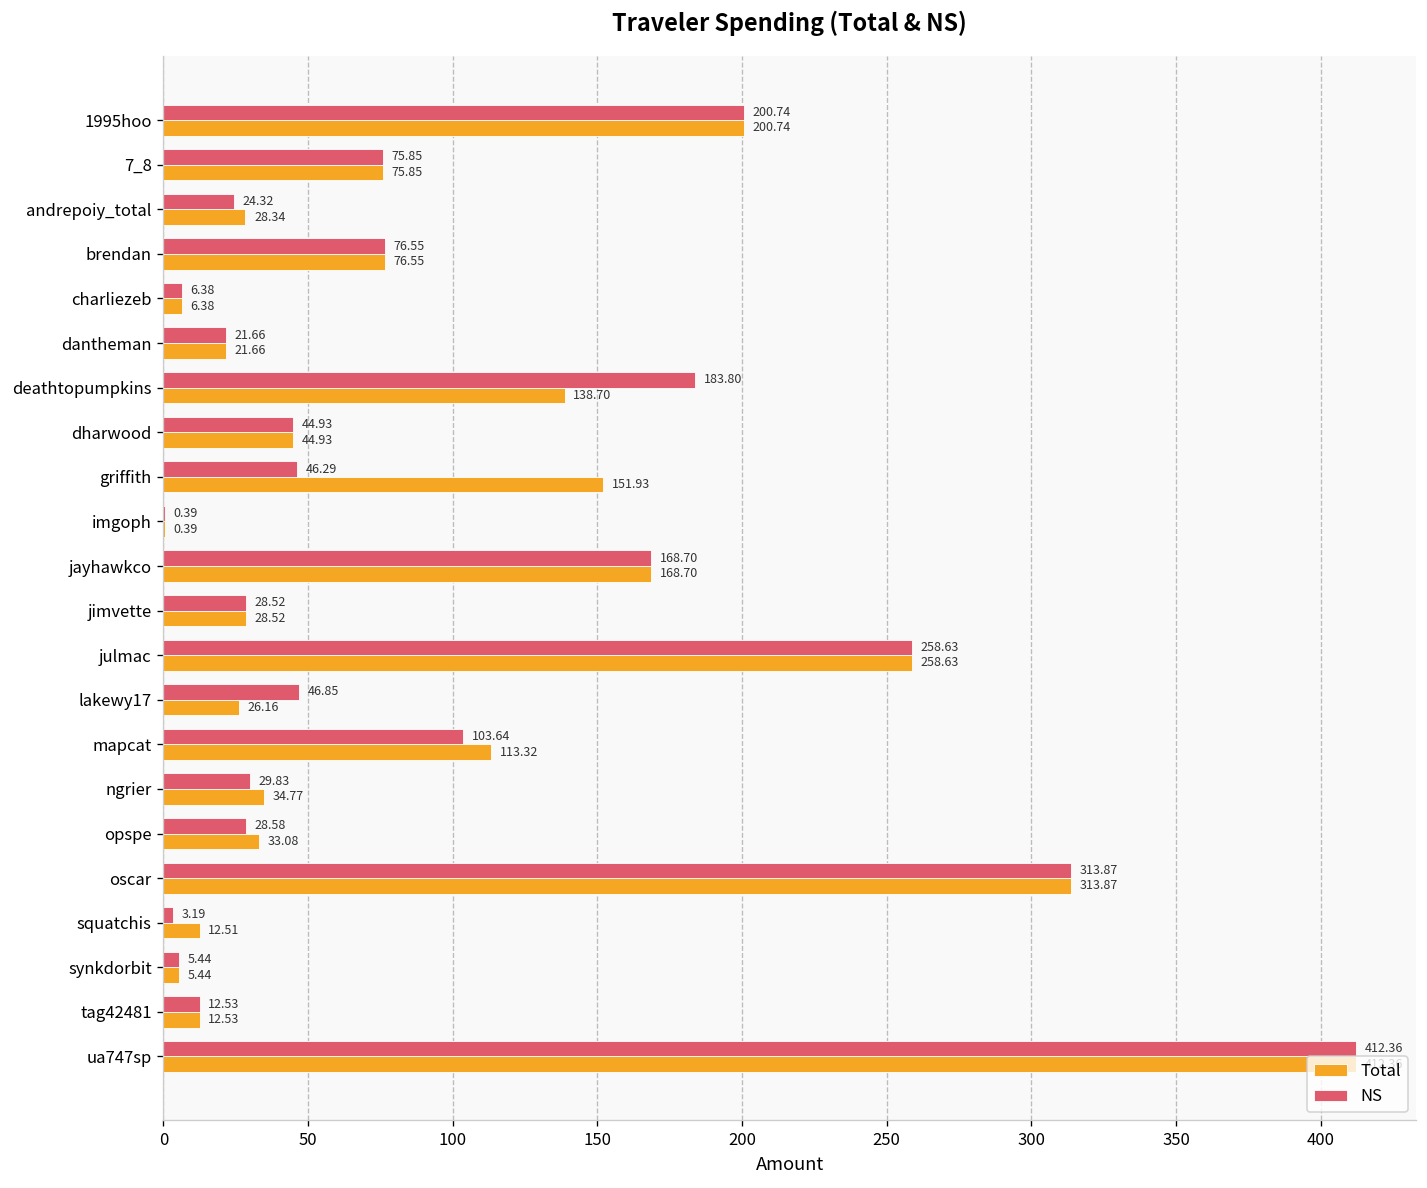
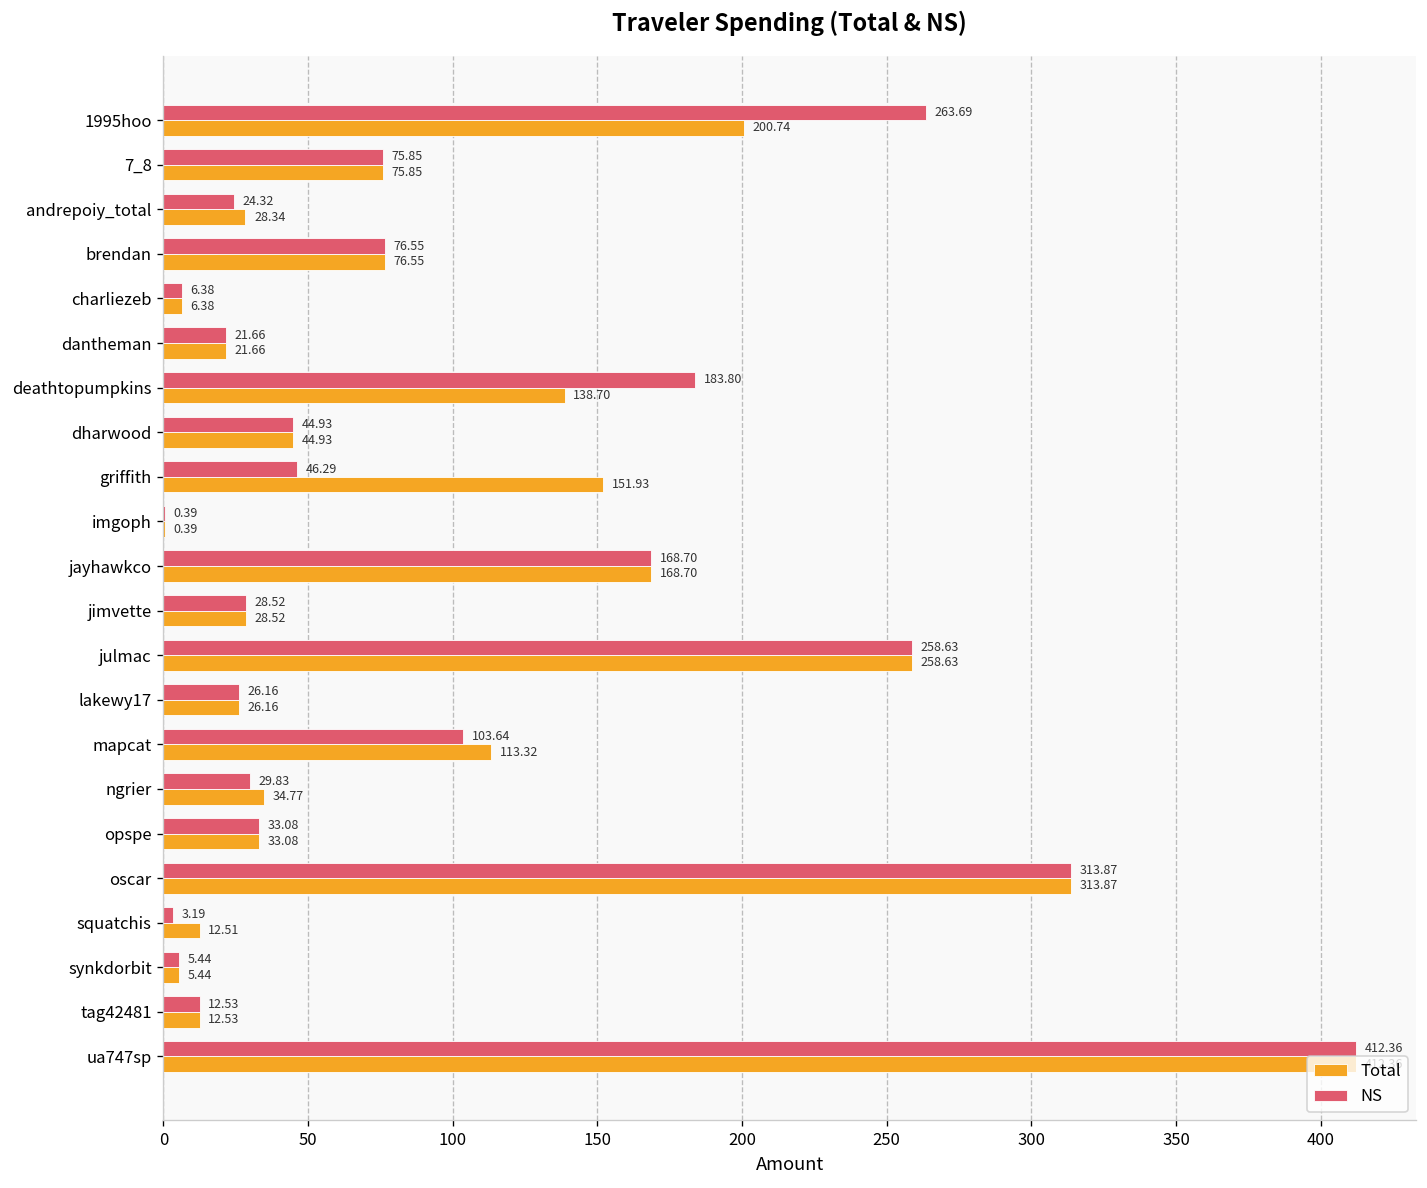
  {
    "Total": {
      "1995hoo": 200.74,
      "7_8": 75.85,
      "andrepoiy_total": 28.34,
      "brendan": 76.55,
      "charliezeb": 6.38,
      "dantheman": 21.66,
      "deathtopumpkins": 138.70,
      "dharwood": 44.93,
      "griffith": 151.93,
      "imgoph": 0.39,
      "jayhawkco": 168.70,
      "jimvette": 28.52,
      "julmac": 258.63,
      "lakewy17": 26.16,
      "mapcat": 113.32,
      "ngrier": 34.77,
      "opspe": 33.08,
      "oscar": 313.87,
      "squatchis": 12.51,
      "synkdorbit": 5.44,
      "tag42481": 12.53
    },
    "NS": {
-     "1995hoo": 200.74,
+     "1995hoo": 263.69,
      "7_8": 75.85,
      "andrepoiy_total": 24.32,
      "brendan": 76.55,
      "charliezeb": 6.38,
      "dantheman": 21.66,
      "deathtopumpkins": 183.80,
      "dharwood": 44.93,
      "griffith": 46.29,
      "imgoph": 0.39,
      "jayhawkco": 168.70,
      "jimvette": 28.52,
      "julmac": 258.63,
-     "lakewy17": 46.85,
+     "lakewy17": 26.16,
      "mapcat": 103.64,
      "ngrier": 29.83,
-     "opspe": 28.58,
+     "opspe": 33.08,
      "oscar": 313.87,
      "squatchis": 3.19,
      "synkdorbit": 5.44,
      "tag42481": 12.53,
      "ua747sp": 412.36
    }
  }
